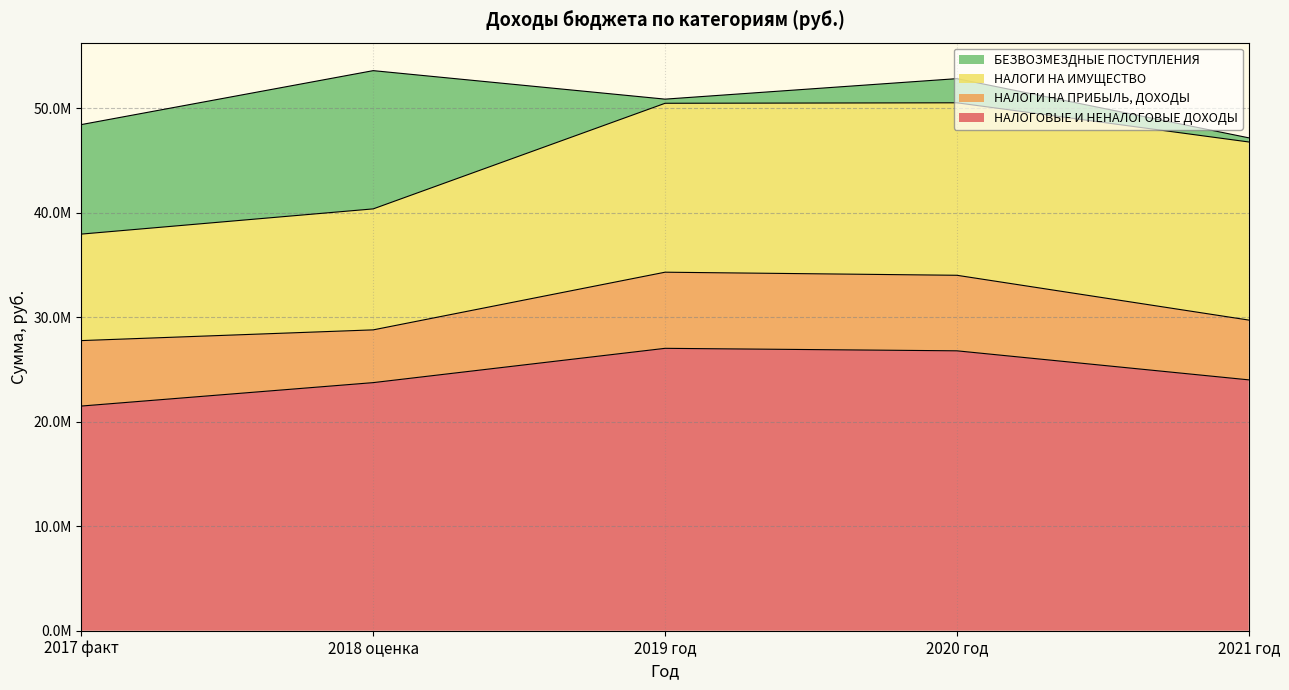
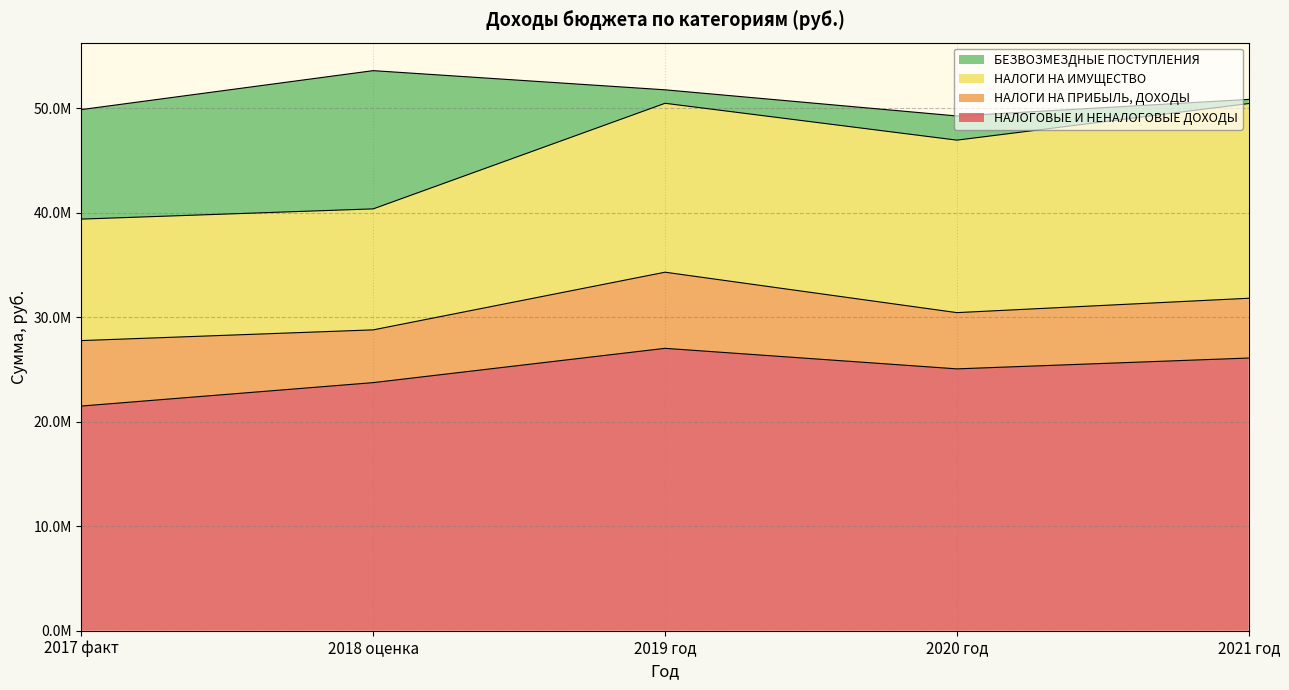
  {
    "НАЛОГОВЫЕ И НЕНАЛОГОВЫЕ ДОХОДЫ": {
      "2017 факт": 21500000,
      "2018 оценка": 23700000,
      "2019 год": 27000000,
-     "2020 год": 26800000,
-     "2021 год": 24000000
+     "2020 год": 25100000,
+     "2021 год": 26100000
    },
    "НАЛОГИ НА ПРИБЫЛЬ, ДОХОДЫ": {
      "2017 факт": 6300000,
      "2018 оценка": 5000000,
      "2019 год": 7300000,
-     "2020 год": 7200000,
+     "2020 год": 5400000,
      "2021 год": 5700000
    },
    "НАЛОГИ НА ИМУЩЕСТВО": {
-     "2017 факт": 10200000,
+     "2017 факт": 11600000,
      "2018 оценка": 11600000,
      "2019 год": 16200000,
-     "2021 год": 17000000
+     "2021 год": 18600000
    },
    "БЕЗВОЗМЕЗДНЫЕ ПОСТУПЛЕНИЯ": {
      "2017 факт": 10500000,
      "2018 оценка": 13200000,
-     "2019 год": 400000,
+     "2019 год": 1300000,
      "2021 год": 400000
    }
  }
